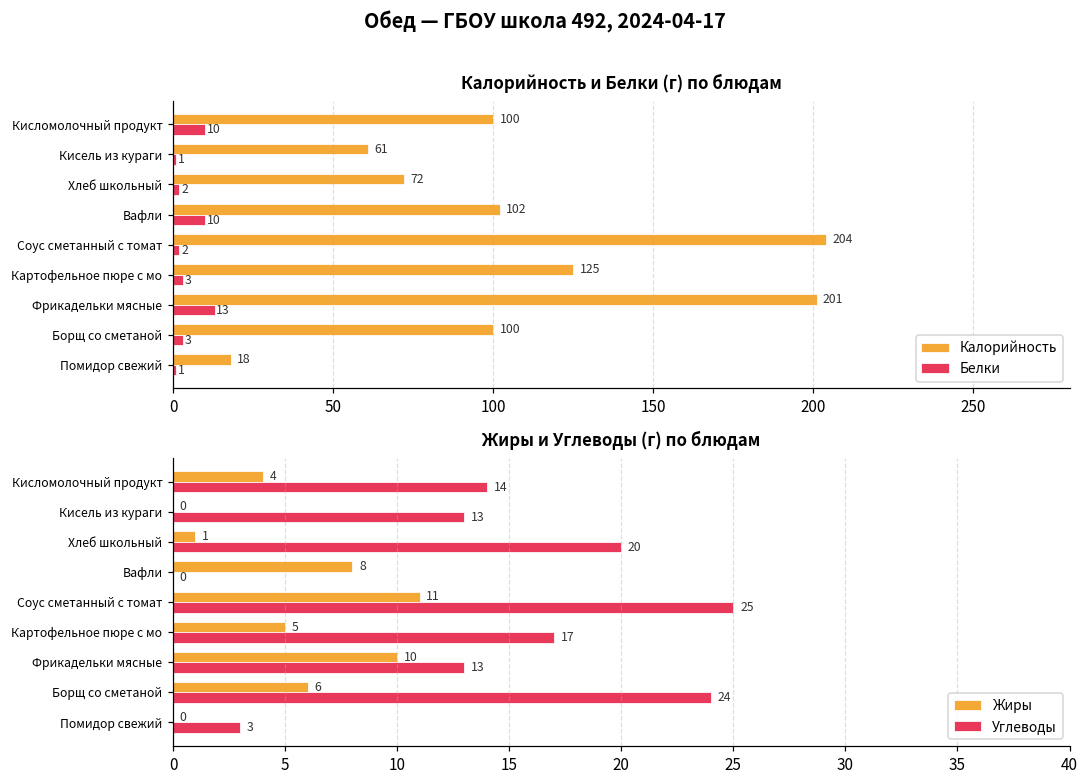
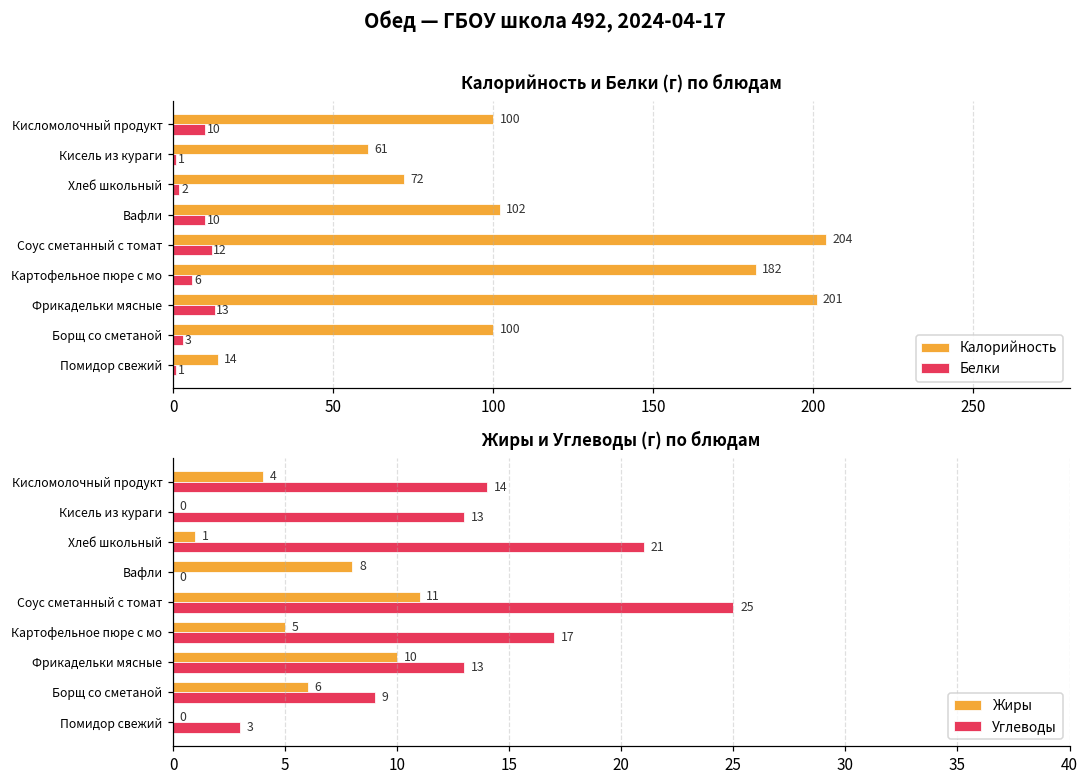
  {
    "Калорийность и Белки (г) по блюдам": {
      "Калорийность": {
        "Кисломолочный продукт": 100,
        "Кисель из кураги": 61,
        "Хлеб школьный": 72,
        "Вафли": 102,
        "Соус сметанный с томат": 204,
-       "Картофельное пюре с мо": 125,
+       "Картофельное пюре с мо": 182,
        "Фрикадельки мясные": 201,
        "Борщ со сметаной": 100,
-       "Помидор свежий": 18
+       "Помидор свежий": 14
      },
      "Белки": {
        "Кисломолочный продукт": 10,
        "Кисель из кураги": 1,
        "Хлеб школьный": 2,
        "Вафли": 10,
-       "Соус сметанный с томат": 2,
-       "Картофельное пюре с мо": 3,
+       "Соус сметанный с томат": 12,
+       "Картофельное пюре с мо": 6,
        "Фрикадельки мясные": 13,
        "Борщ со сметаной": 3,
        "Помидор свежий": 1
      }
    },
    "Жиры и Углеводы (г) по блюдам": {
      "Жиры": {
        "Кисломолочный продукт": 4,
        "Кисель из кураги": 0,
        "Хлеб школьный": 1,
        "Вафли": 8,
        "Соус сметанный с томат": 11,
        "Картофельное пюре с мо": 5,
        "Фрикадельки мясные": 10,
        "Борщ со сметаной": 6,
        "Помидор свежий": 0
      },
      "Углеводы": {
        "Кисломолочный продукт": 14,
        "Кисель из кураги": 13,
-       "Хлеб школьный": 20,
+       "Хлеб школьный": 21,
        "Вафли": 0,
        "Соус сметанный с томат": 25,
        "Картофельное пюре с мо": 17,
        "Фрикадельки мясные": 13,
-       "Борщ со сметаной": 24,
+       "Борщ со сметаной": 9,
        "Помидор свежий": 3
      }
    }
  }
